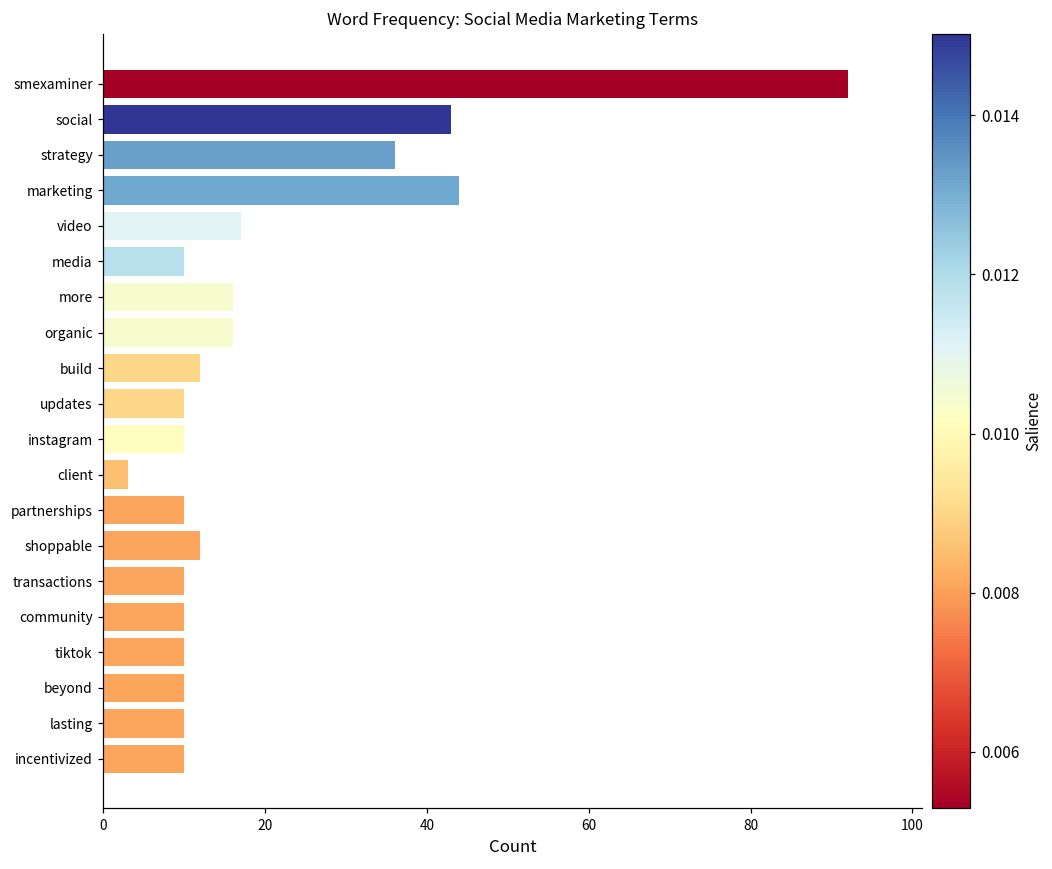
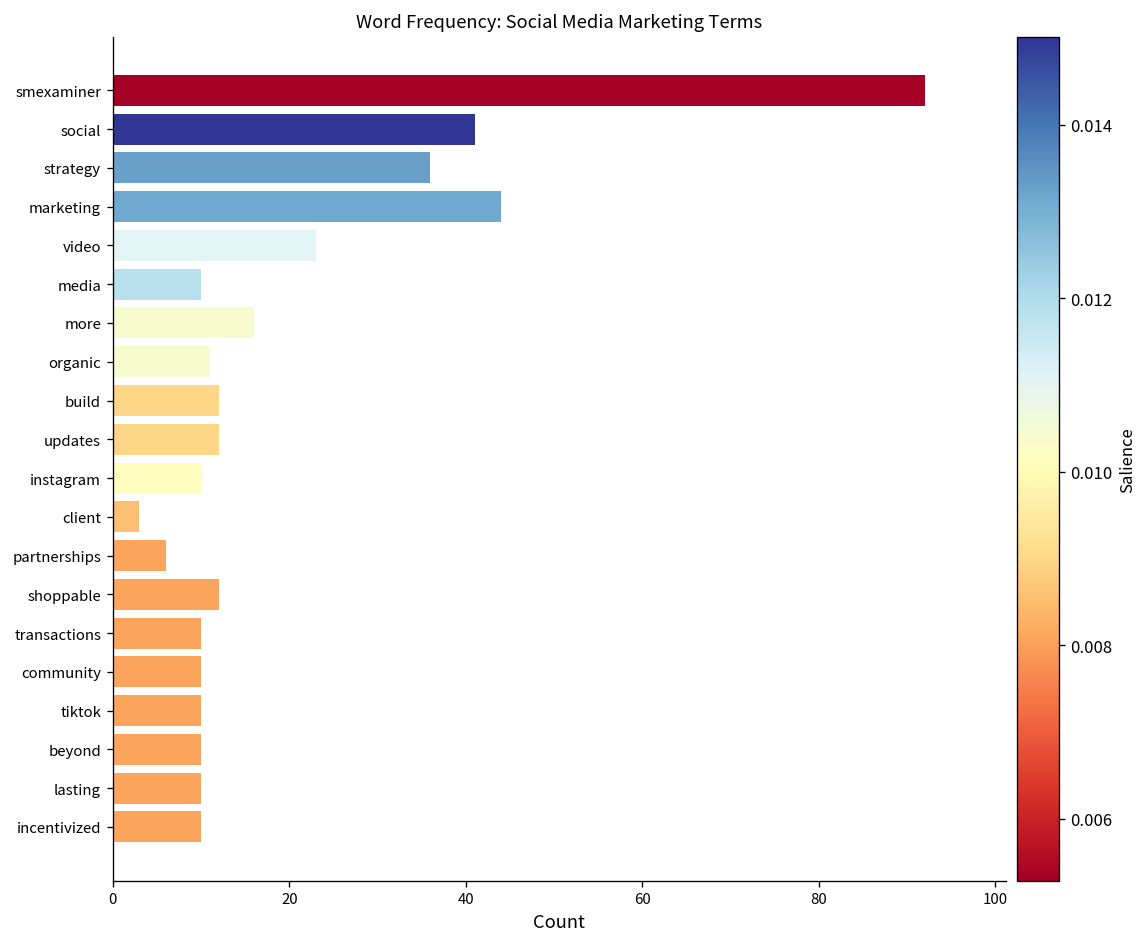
  {
    "smexaminer": 92,
-   "social": 43,
+   "social": 41,
    "strategy": 36,
    "marketing": 44,
-   "video": 17,
+   "video": 23,
    "media": 10,
    "more": 16,
-   "organic": 16,
+   "organic": 11,
    "build": 12,
-   "updates": 10,
+   "updates": 12,
    "instagram": 10,
    "client": 3,
-   "partnerships": 10,
+   "partnerships": 6,
    "shoppable": 12,
    "transactions": 10,
    "community": 10,
    "tiktok": 10,
    "beyond": 10,
    "lasting": 10,
    "incentivized": 10
  }
